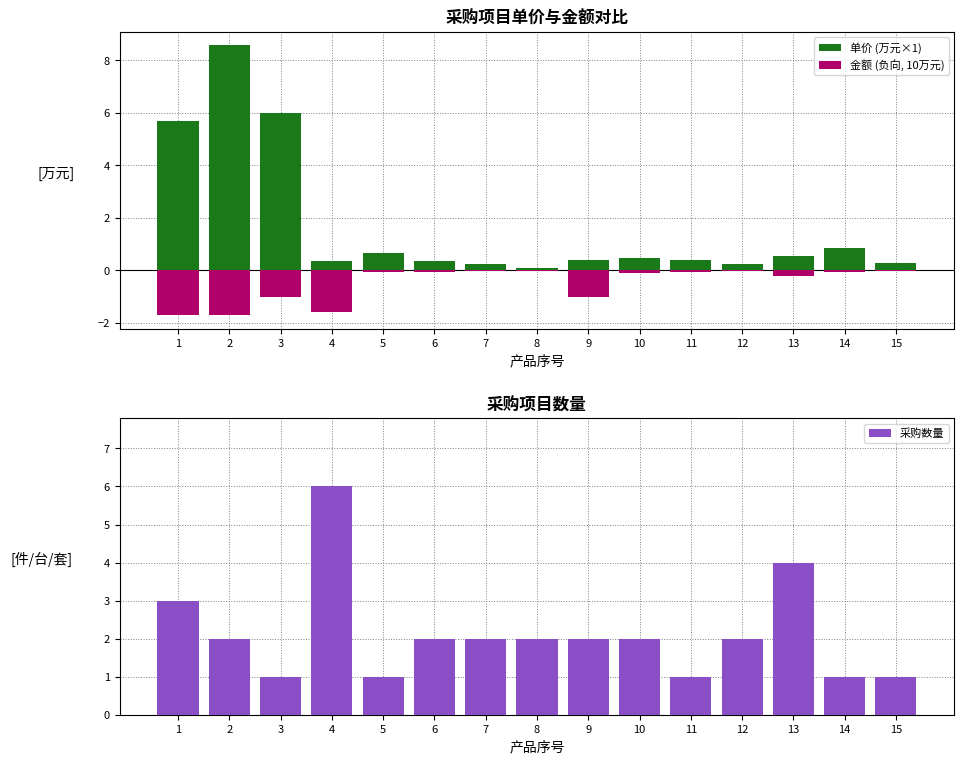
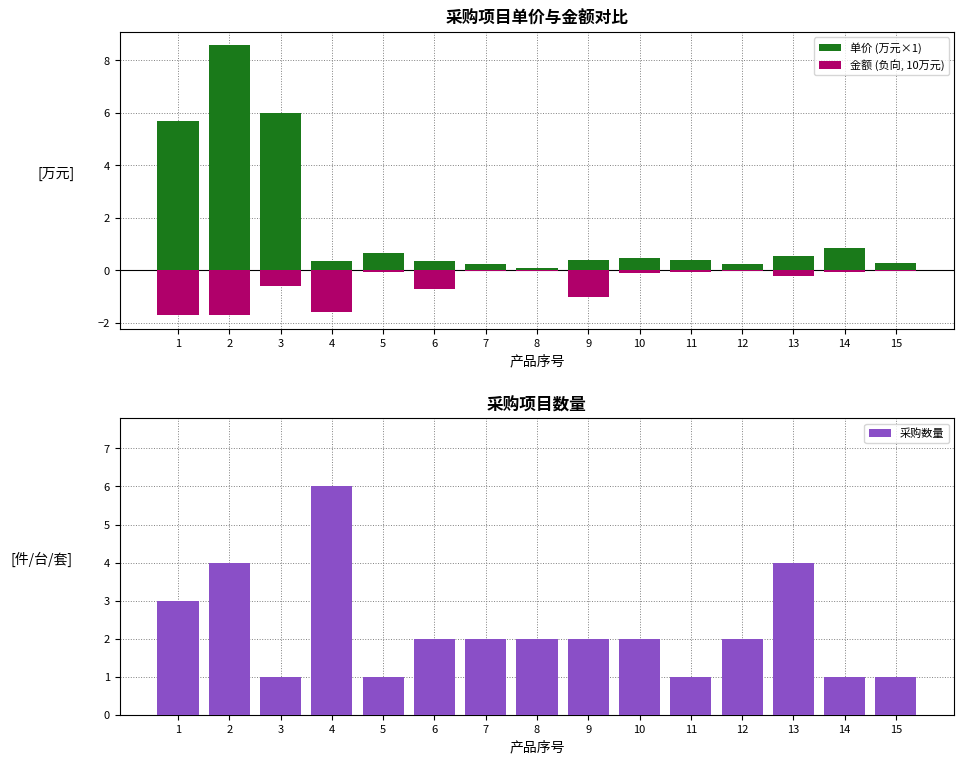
  {
    "采购项目单价与金额对比": {
      "单价 (万元×1)": {
        "1": 5.7,
        "2": 8.6,
        "3": 6.0,
        "4": 0.4,
        "5": 0.7,
        "6": 0.4,
        "7": 0.2,
        "9": 0.4,
        "10": 0.5,
        "11": 0.4,
        "12": 0.2,
        "13": 0.6,
        "14": 0.9,
        "15": 0.3
      },
      "金额 (负向, 10万元)": {
        "1": -1.7,
        "2": -1.7,
-       "3": -1.0,
+       "3": -0.6,
        "4": -1.6,
-       "6": -0.1,
+       "6": -0.7,
        "9": -1.0,
        "13": -0.2
      }
    },
    "采购项目数量": {
      "1": 3,
-     "2": 2,
+     "2": 4,
      "3": 1,
      "4": 6,
      "5": 1,
      "6": 2,
      "7": 2,
      "8": 2,
      "9": 2,
      "10": 2,
      "11": 1,
      "12": 2,
      "13": 4,
      "14": 1,
      "15": 1
    }
  }
